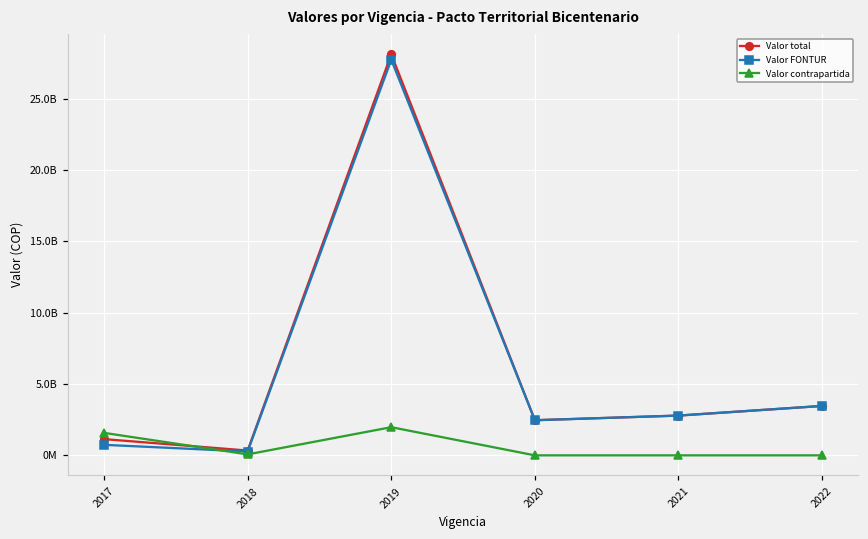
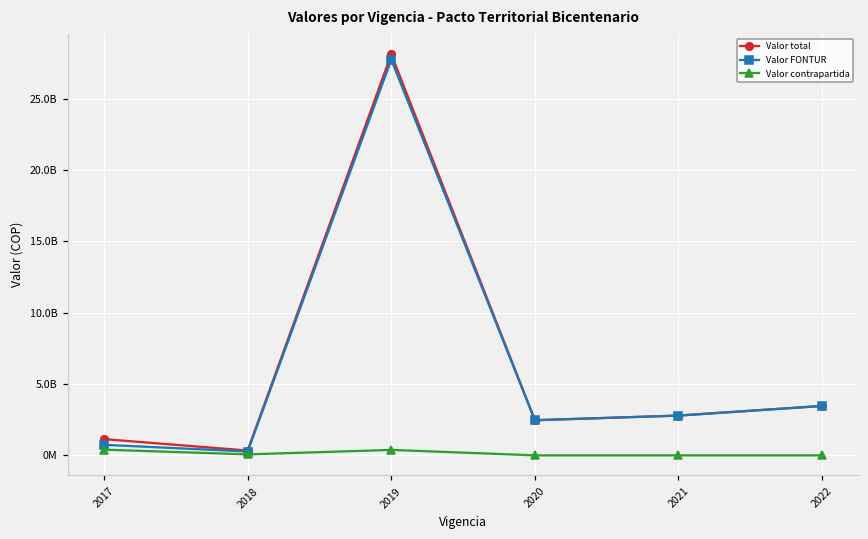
  {
    "Valor total": {
      "2017": 1100000000,
      "2019": 28100000000
    },
    "Valor FONTUR": {
      "2017": 700000000,
      "2019": 27700000000
    },
    "Valor contrapartida": {
-     "2017": 1600000000,
+     "2017": 400000000,
      "2018": 100000000,
-     "2019": 2000000000,
+     "2019": 400000000,
      "2020": 0,
      "2021": 0,
      "2022": 0
    }
  }
